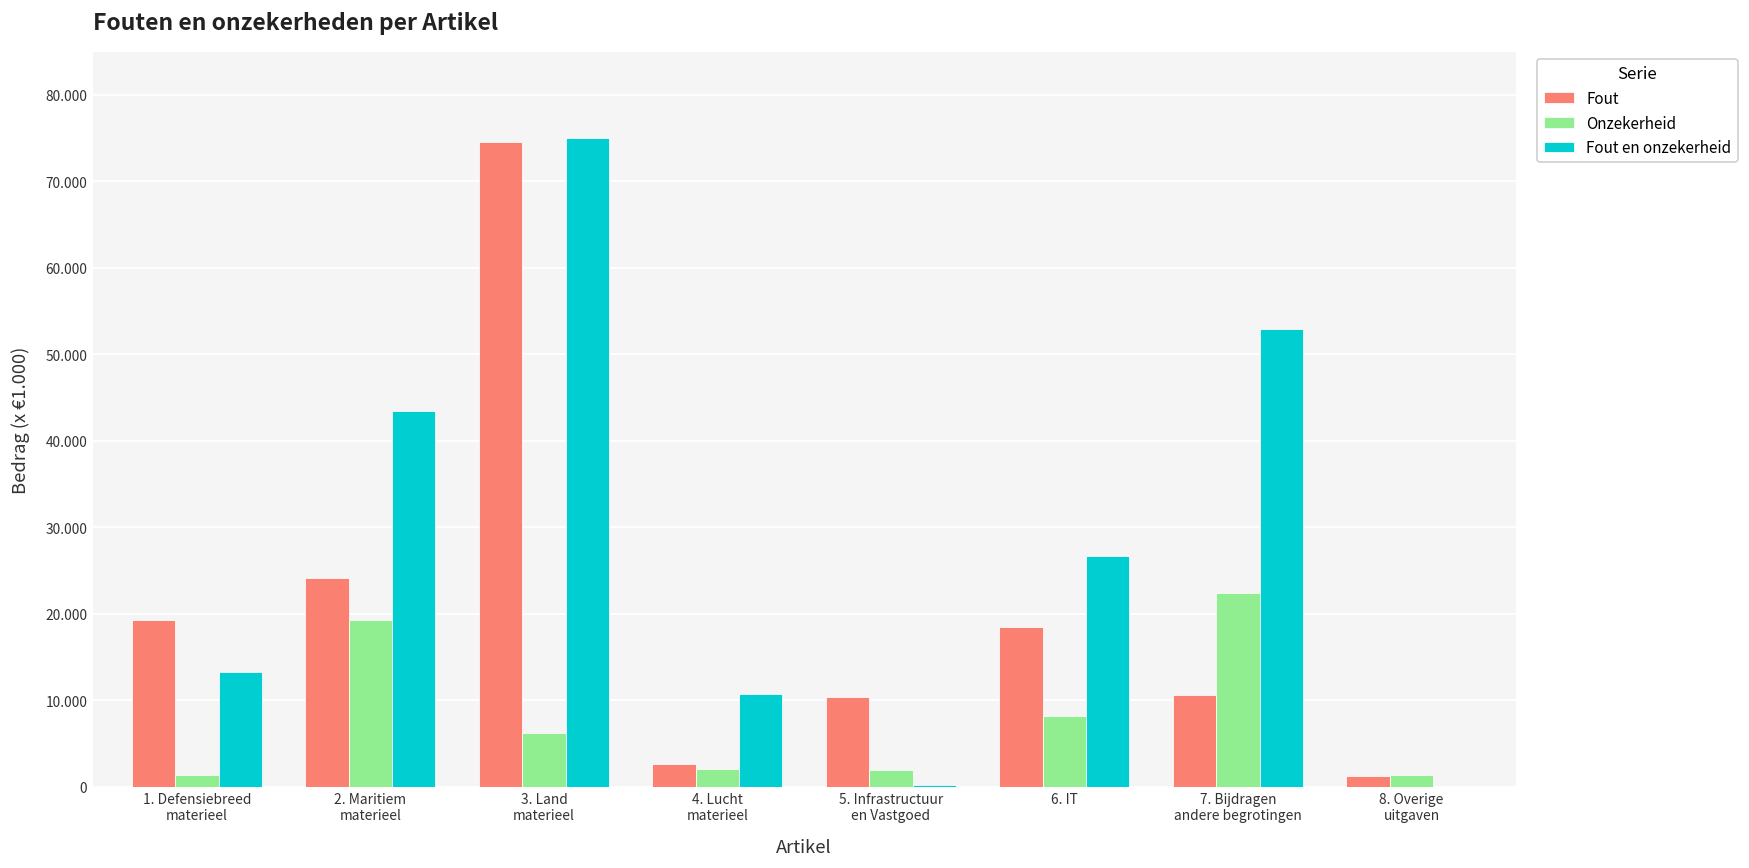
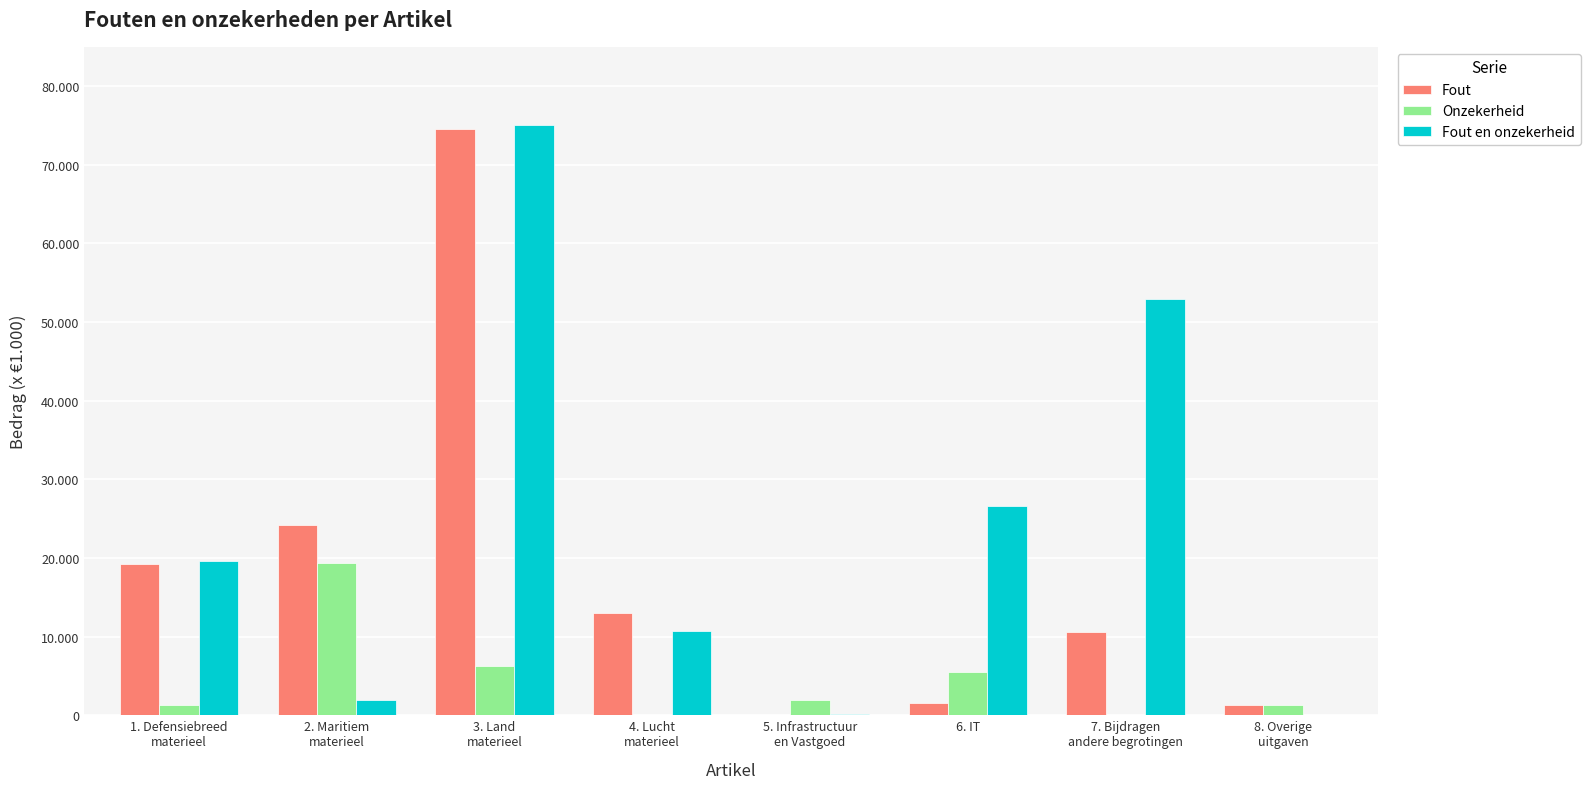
  {
    "Fout": {
      "1. Defensiebreed materieel": 19,
      "2. Maritiem materieel": 24,
      "3. Land materieel": 75,
-     "4. Lucht materieel": 3,
-     "5. Infrastructuur en Vastgoed": 10,
-     "6. IT": 18,
+     "4. Lucht materieel": 13,
+     "5. Infrastructuur en Vastgoed": 0,
+     "6. IT": 2,
      "7. Bijdragen andere begrotingen": 11,
      "8. Overige uitgaven": 1
    },
    "Onzekerheid": {
      "1. Defensiebreed materieel": 1,
      "2. Maritiem materieel": 19,
      "3. Land materieel": 6,
-     "4. Lucht materieel": 2,
+     "4. Lucht materieel": 0,
      "5. Infrastructuur en Vastgoed": 2,
-     "6. IT": 8,
-     "7. Bijdragen andere begrotingen": 22,
+     "6. IT": 6,
+     "7. Bijdragen andere begrotingen": 0,
      "8. Overige uitgaven": 1
    },
    "Fout en onzekerheid": {
-     "1. Defensiebreed materieel": 13,
-     "2. Maritiem materieel": 43,
+     "1. Defensiebreed materieel": 20,
+     "2. Maritiem materieel": 2,
      "3. Land materieel": 75,
      "4. Lucht materieel": 11,
      "6. IT": 27,
      "7. Bijdragen andere begrotingen": 53,
      "8. Overige uitgaven": 0
    }
  }
